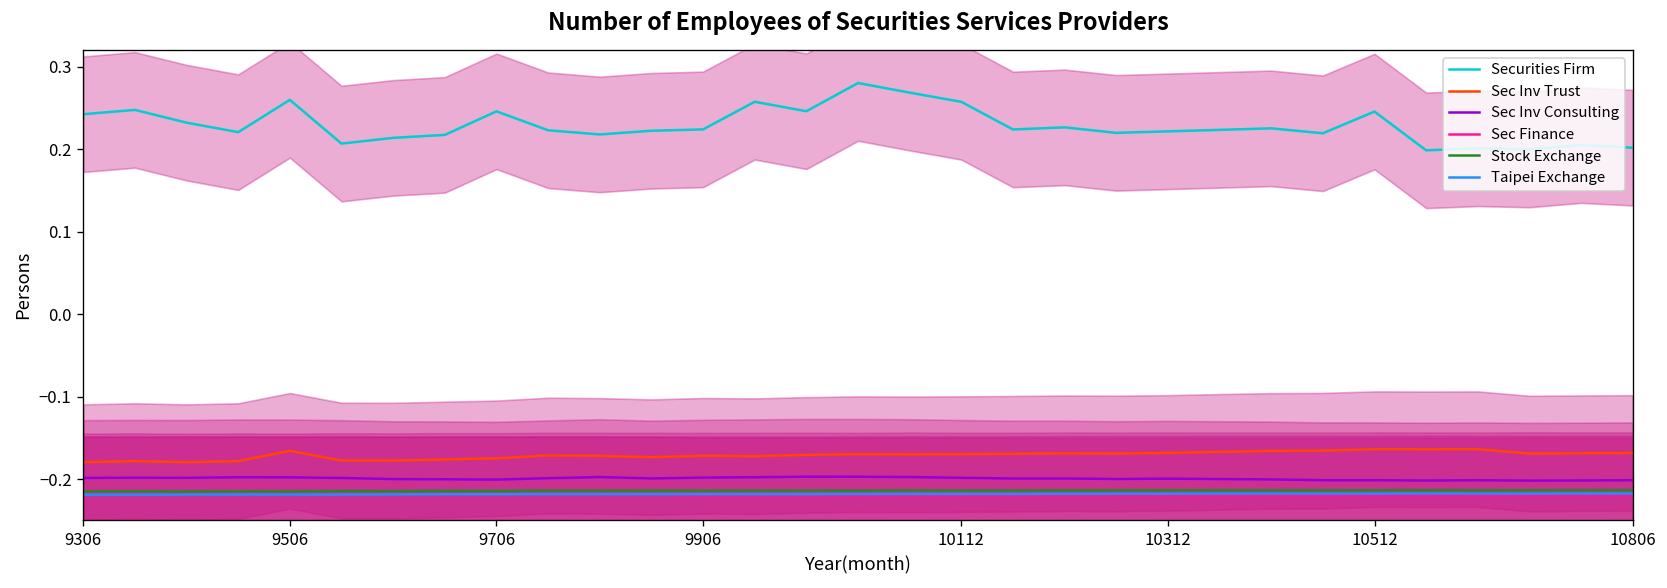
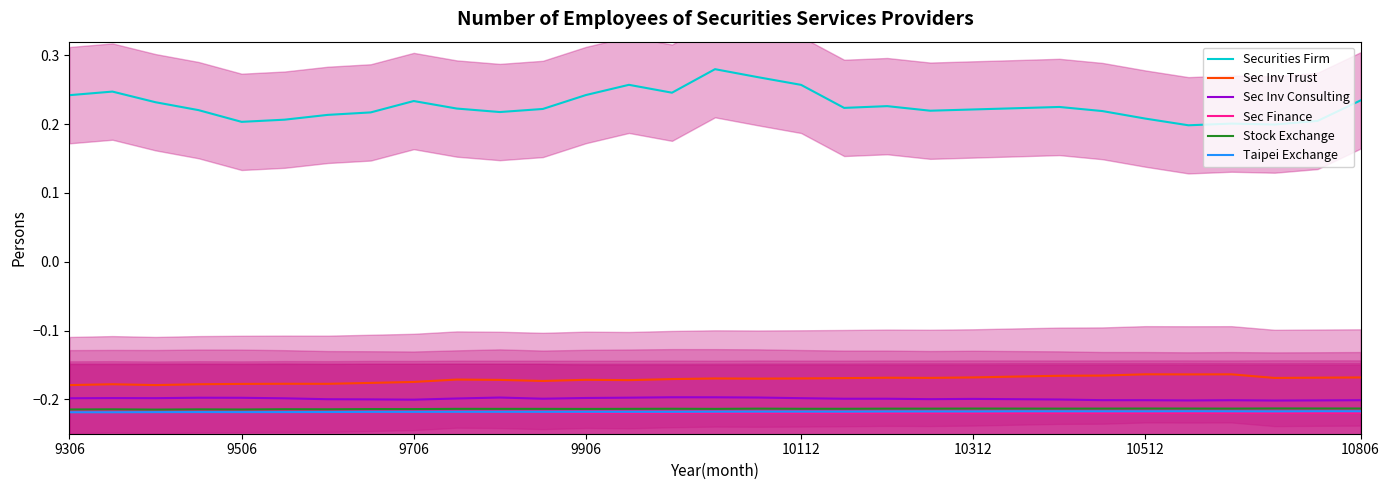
  {
    "Securities Firm": {
      "9306": 0.24,
-     "9506": 0.26,
-     "9706": 0.25,
-     "9906": 0.22,
+     "9506": 0.20,
+     "9706": 0.23,
+     "9906": 0.24,
      "10112": 0.26,
      "10312": 0.22,
-     "10512": 0.25,
-     "10806": 0.20
+     "10512": 0.21,
+     "10806": 0.23
    },
    "Sec Inv Trust": {
      "9306": -0.18,
-     "9506": -0.17,
+     "9506": -0.18,
      "9706": -0.17,
      "9906": -0.17,
      "10112": -0.17,
      "10312": -0.17,
      "10512": -0.16,
      "10806": -0.17
    },
    "Sec Inv Consulting": {
      "9306": -0.20,
      "9506": -0.20,
      "9706": -0.20,
      "9906": -0.20,
      "10112": -0.20,
      "10312": -0.20,
      "10512": -0.20,
      "10806": -0.20
    },
    "Stock Exchange": {
      "9706": -0.21,
      "9906": -0.21,
      "10112": -0.21,
      "10312": -0.21,
      "10512": -0.21,
      "10806": -0.21
    }
  }
